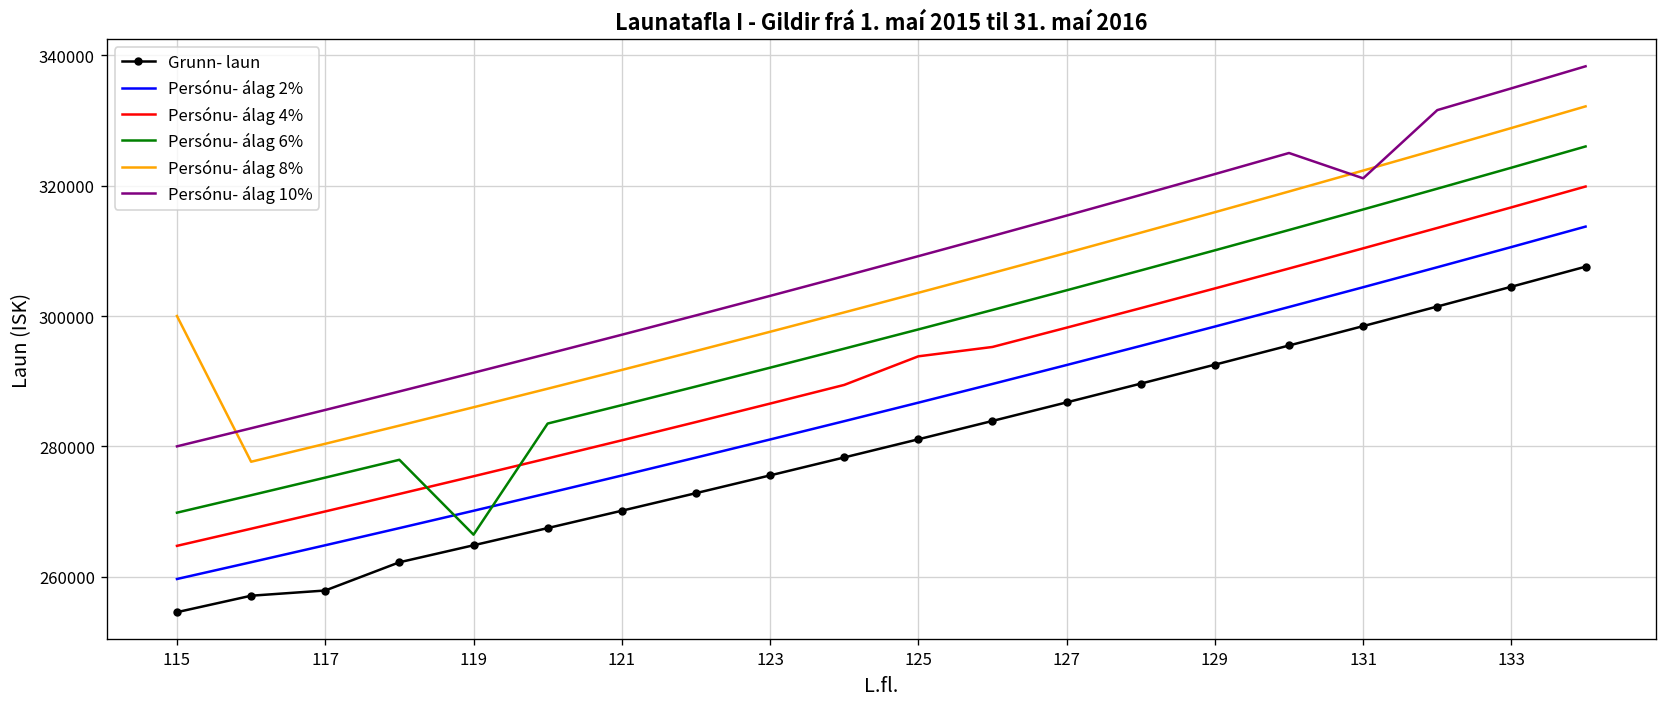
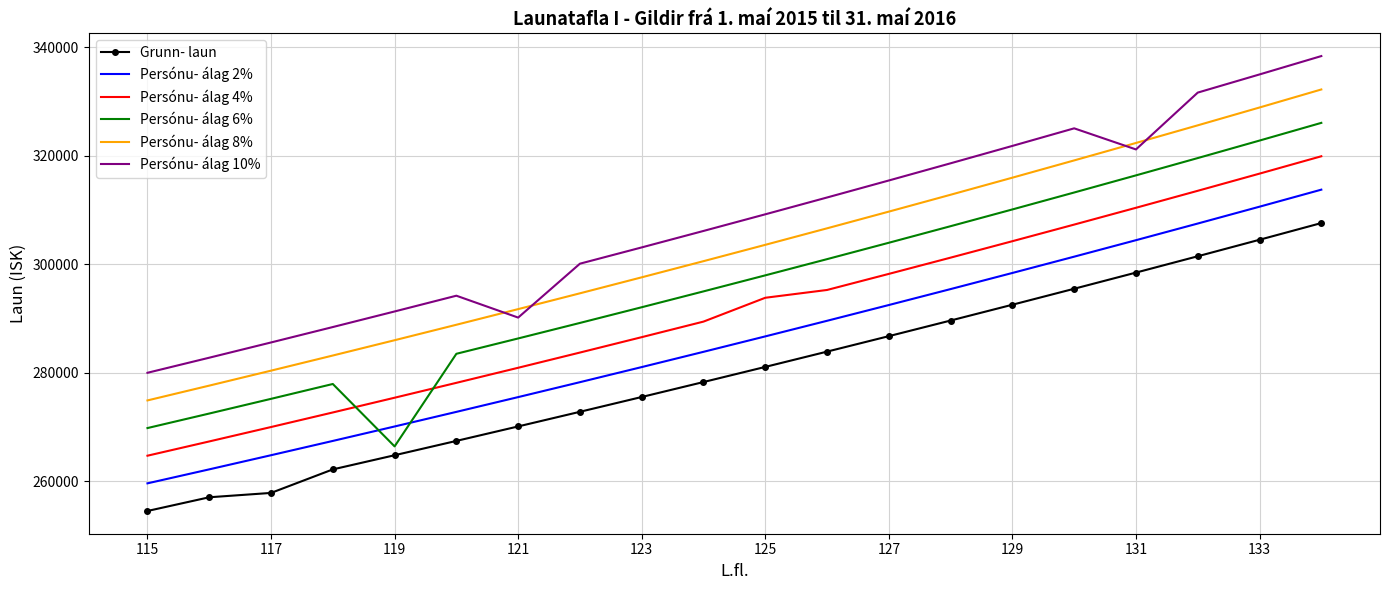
  {
    "Grunn- laun": {
      "115": 255000,
      "117": 258000,
      "119": 265000,
      "121": 270000,
      "123": 276000,
      "125": 281000,
      "127": 287000,
      "129": 293000,
      "131": 298000,
      "133": 305000
    },
    "Persónu- álag 2%": {
      "115": 260000,
      "117": 265000,
      "119": 270000,
      "121": 276000,
      "123": 281000,
      "125": 287000,
      "127": 292000,
      "129": 298000,
      "131": 304000,
      "133": 311000
    },
    "Persónu- álag 4%": {
      "115": 265000,
      "117": 270000,
      "119": 275000,
      "121": 281000,
      "123": 287000,
      "125": 294000,
      "127": 298000,
      "129": 304000,
      "131": 310000,
      "133": 317000
    },
    "Persónu- álag 6%": {
      "115": 270000,
      "117": 275000,
      "119": 266000,
      "121": 286000,
      "123": 292000,
      "125": 298000,
      "127": 304000,
      "129": 310000,
      "131": 316000,
      "133": 323000
    },
    "Persónu- álag 8%": {
-     "115": 300000,
+     "115": 275000,
      "117": 280000,
      "119": 286000,
      "121": 292000,
      "123": 298000,
      "125": 304000,
      "127": 310000,
      "129": 316000,
      "131": 322000,
      "133": 329000
    },
    "Persónu- álag 10%": {
      "115": 280000,
      "117": 286000,
      "119": 291000,
-     "121": 297000,
+     "121": 290000,
      "123": 303000,
      "125": 309000,
      "127": 315000,
      "129": 322000,
      "131": 321000,
      "133": 335000
    }
  }
